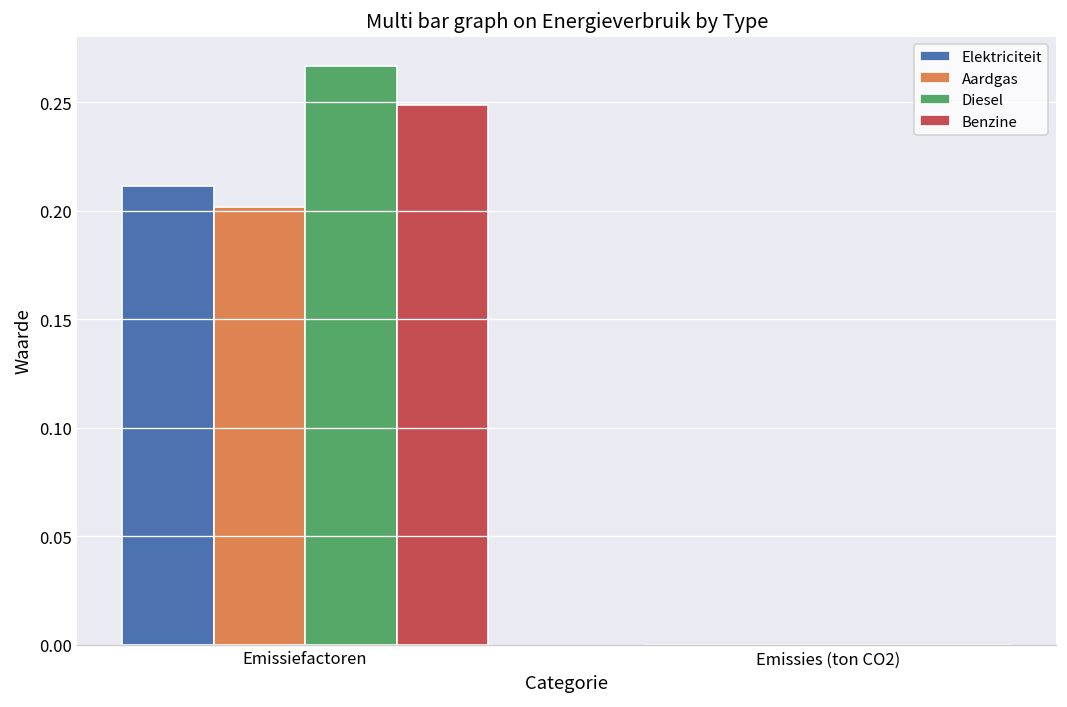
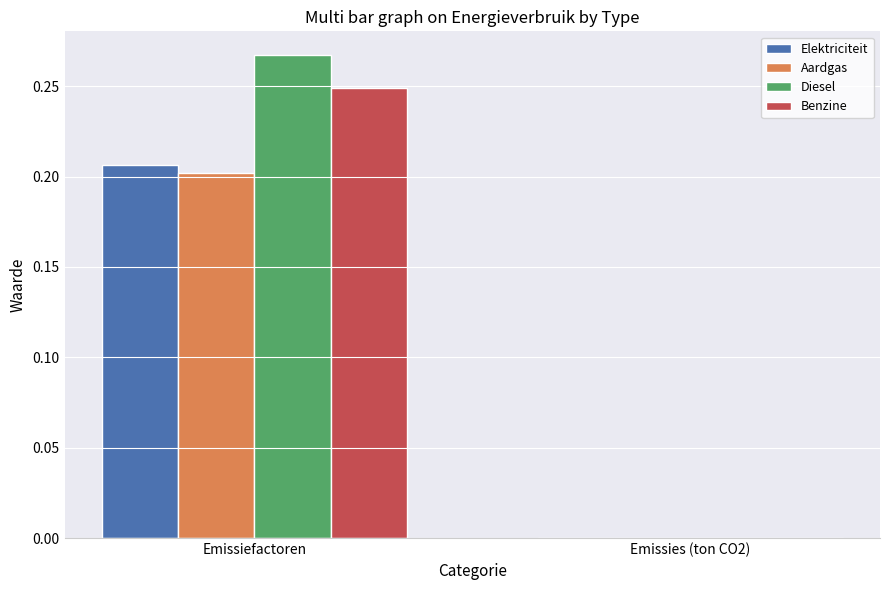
  {
    "Elektriciteit": {
-     "Emissiefactoren": 0.211,
+     "Emissiefactoren": 0.206,
      "Emissies (ton CO2)": 0.000
    },
    "Diesel": {
      "Emissiefactoren": 0.267,
      "Emissies (ton CO2)": 0.000
    }
  }
